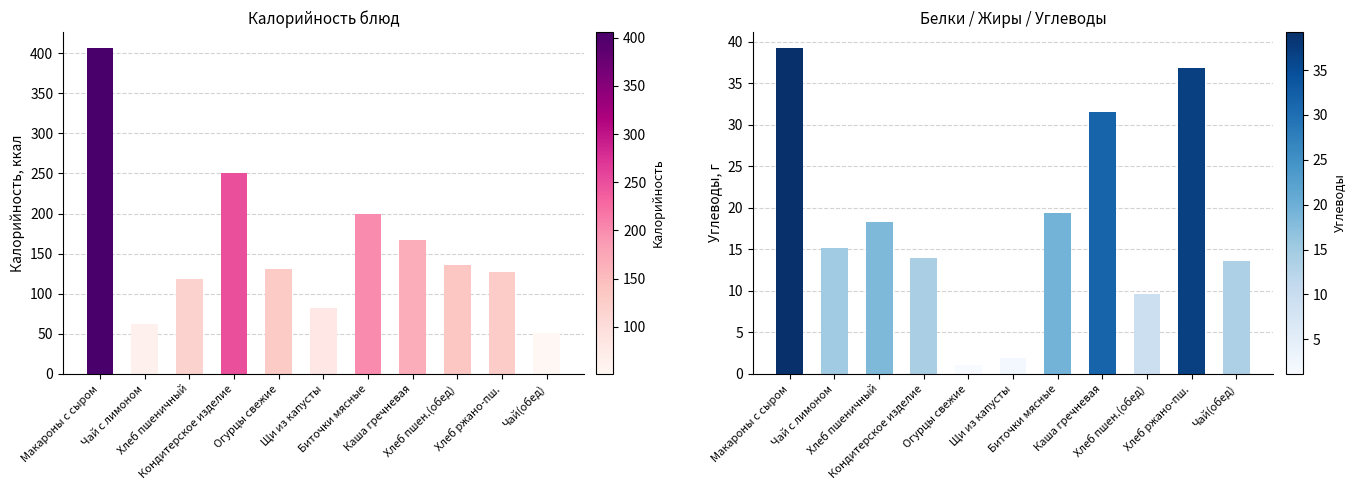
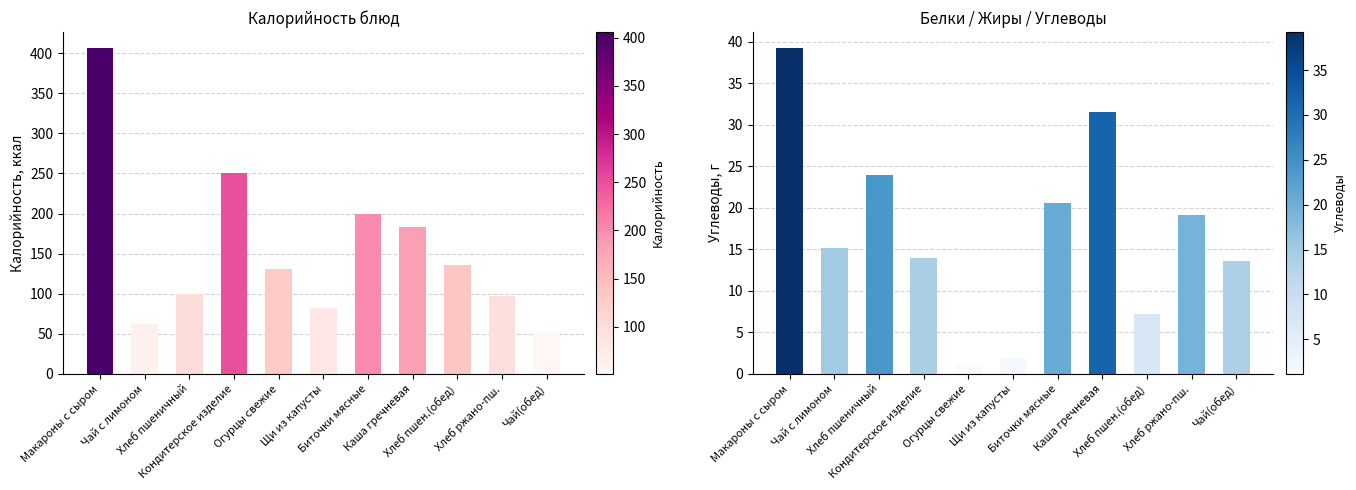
  {
    "Калорийность блюд": {
      "Макароны с сыром": 410,
      "Чай с лимоном": 60,
-     "Хлеб пшеничный": 120,
+     "Хлеб пшеничный": 100,
      "Кондитерское изделие": 250,
      "Огурцы свежие": 130,
      "Щи из капусты": 80,
      "Биточки мясные": 200,
-     "Каша гречневая": 170,
+     "Каша гречневая": 180,
      "Хлеб пшен.(обед)": 140,
-     "Хлеб ржано-пш.": 130,
+     "Хлеб ржано-пш.": 100,
      "Чай(обед)": 50
    },
    "Белки / Жиры / Углеводы": {
      "Макароны с сыром": 39,
      "Чай с лимоном": 15,
-     "Хлеб пшеничный": 18,
+     "Хлеб пшеничный": 24,
      "Кондитерское изделие": 14,
      "Огурцы свежие": 1,
      "Щи из капусты": 2,
-     "Биточки мясные": 19,
+     "Биточки мясные": 21,
      "Каша гречневая": 32,
-     "Хлеб пшен.(обед)": 10,
-     "Хлеб ржано-пш.": 37,
+     "Хлеб пшен.(обед)": 7,
+     "Хлеб ржано-пш.": 19,
      "Чай(обед)": 14
    }
  }
